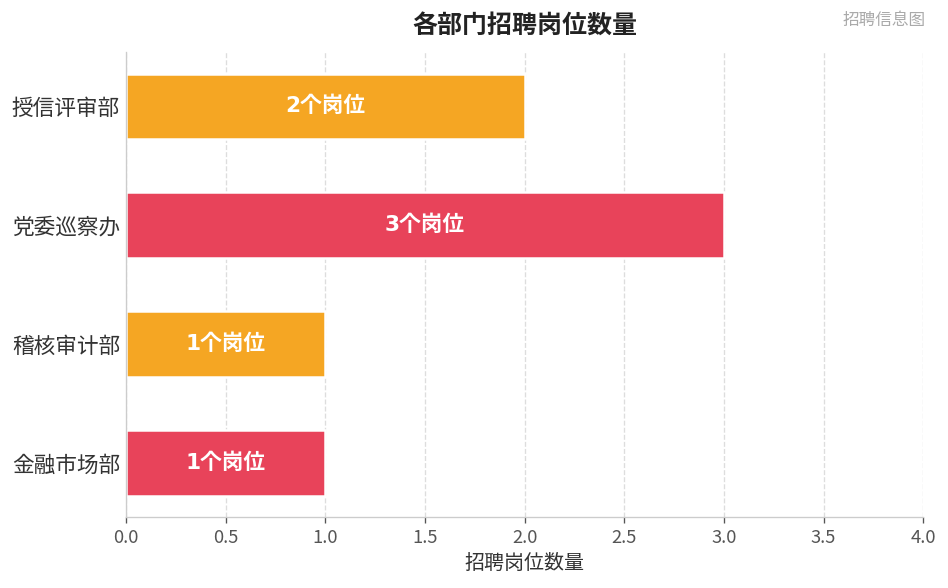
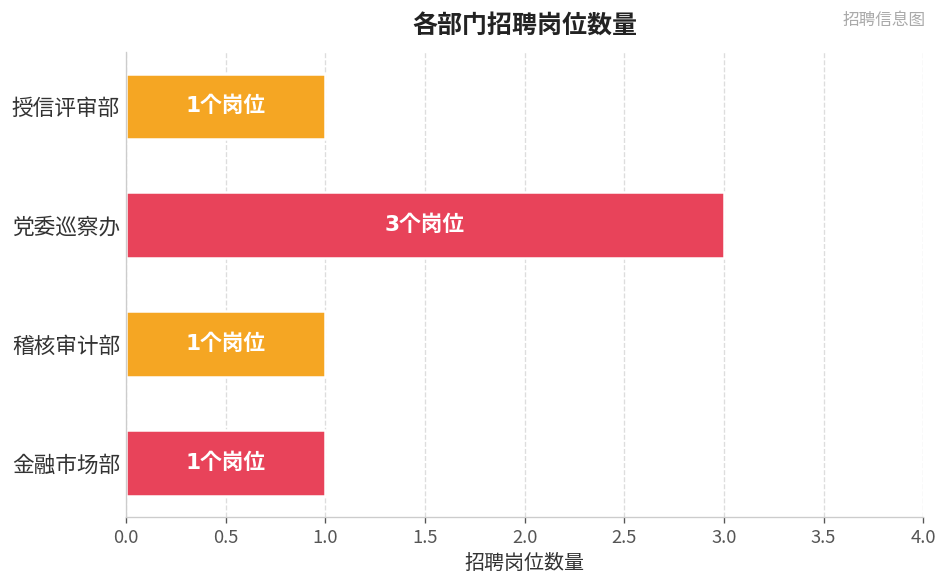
  {
-   "授信评审部": 2,
+   "授信评审部": 1,
    "党委巡察办": 3,
    "稽核审计部": 1,
    "金融市场部": 1
  }
